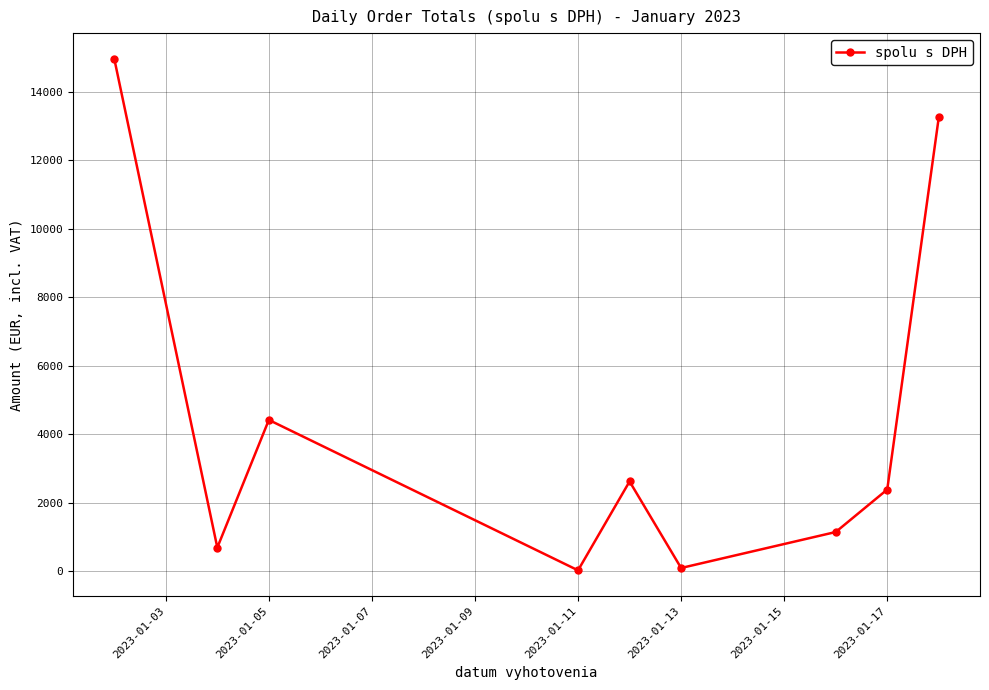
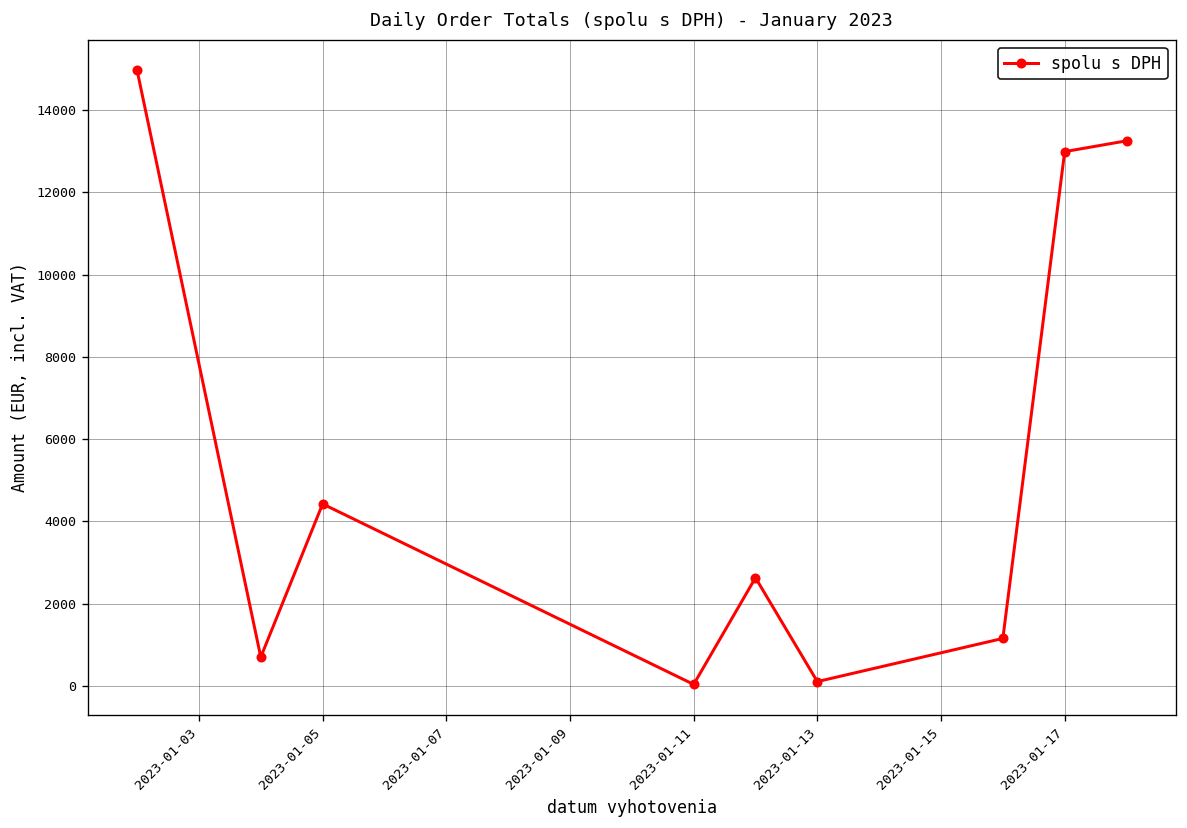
  {
    "2023-01-05": 4400,
    "2023-01-11": 0,
    "2023-01-13": 100,
-   "2023-01-17": 2400
+   "2023-01-17": 13000
  }
